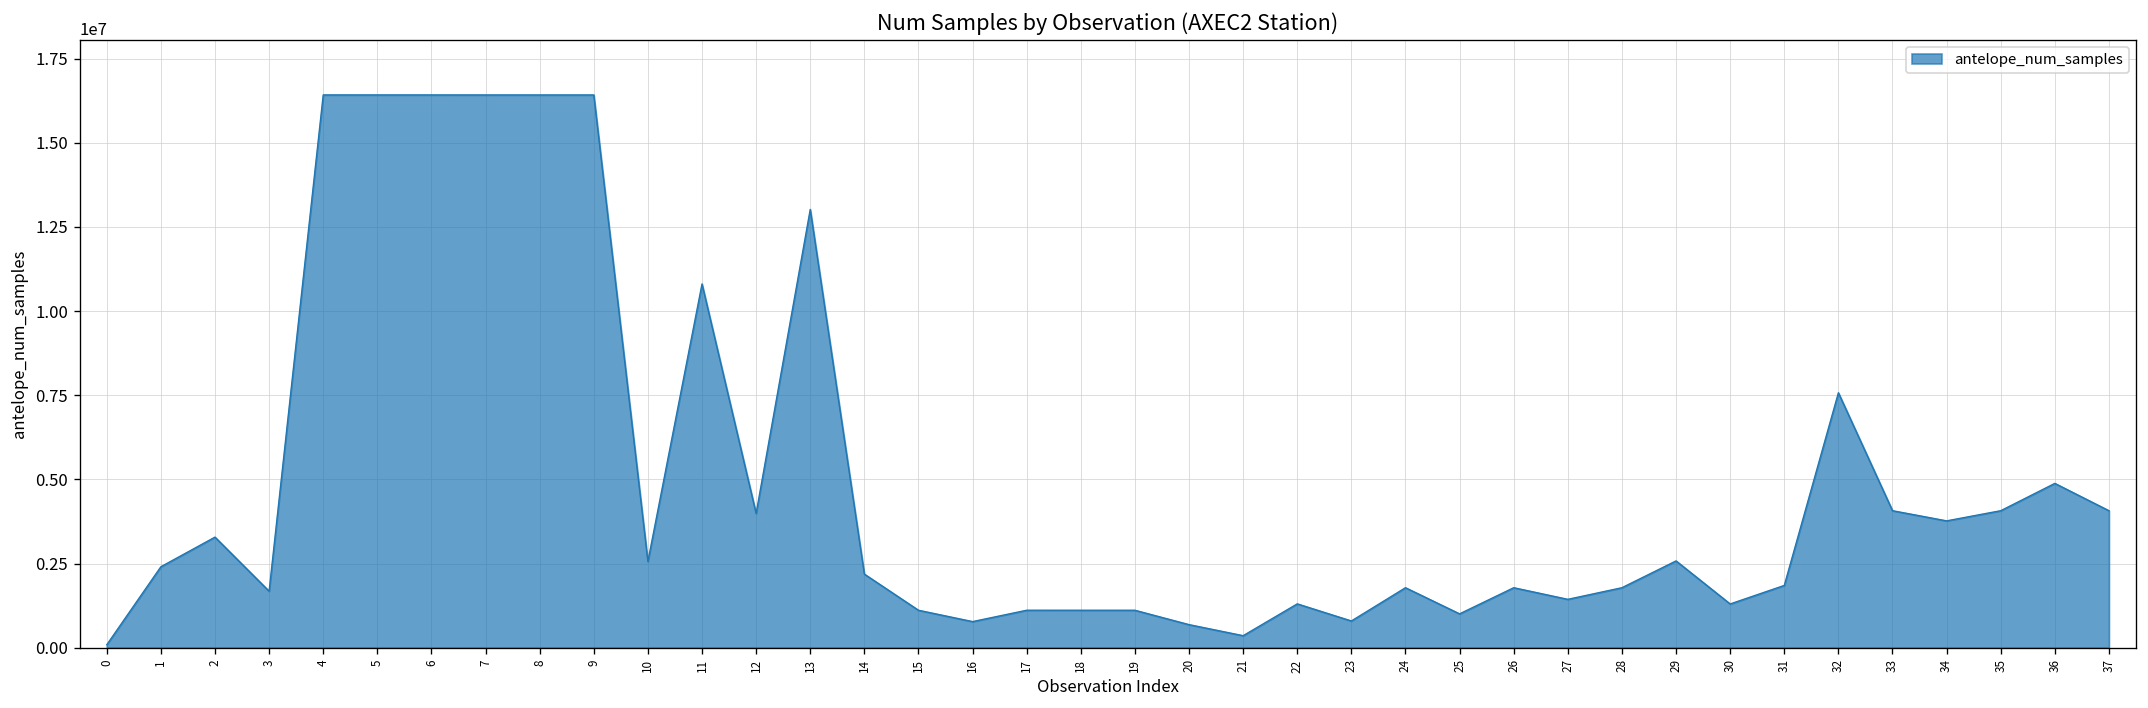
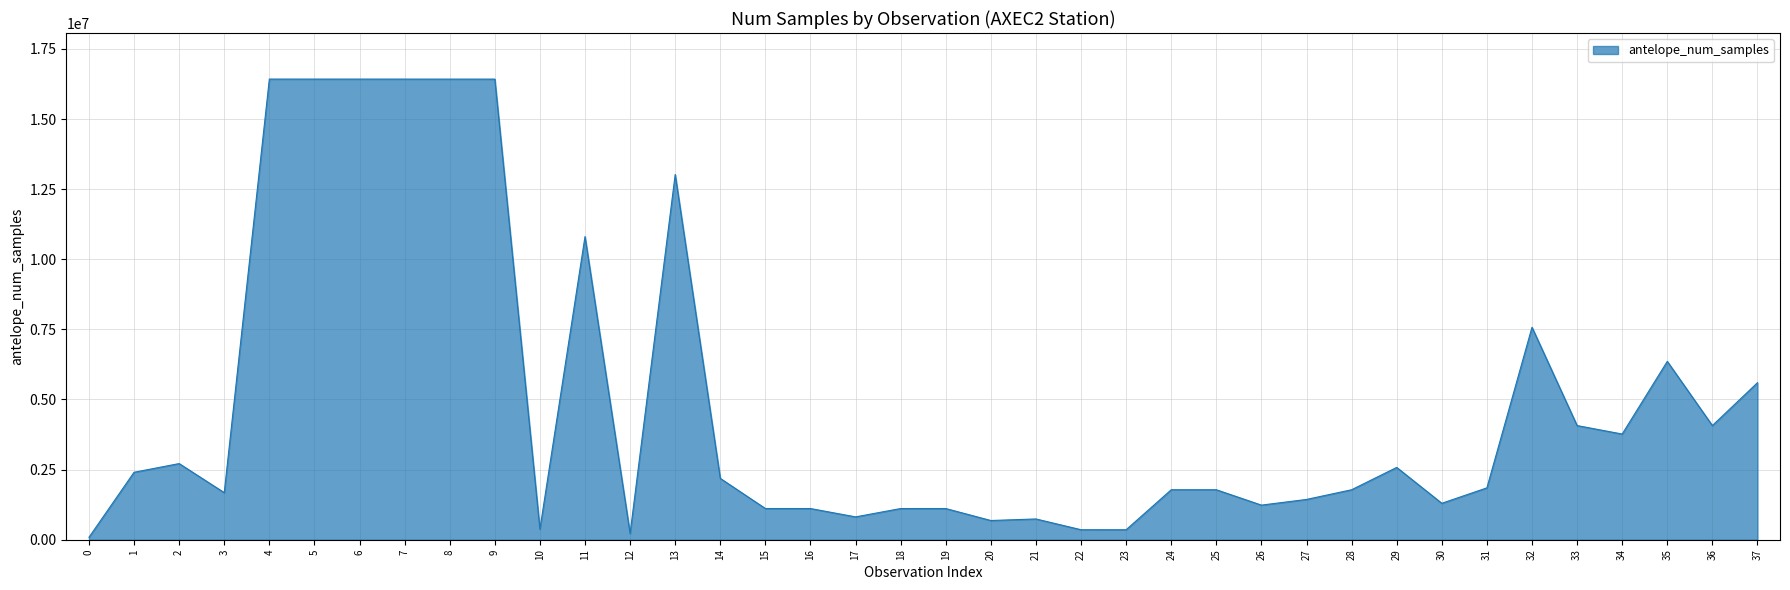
  {
    "0": 100000,
    "1": 2400000,
-   "2": 3300000,
+   "2": 2700000,
    "3": 1700000,
    "4": 16400000,
    "5": 16400000,
    "6": 16400000,
    "7": 16400000,
    "8": 16400000,
    "9": 16400000,
-   "10": 2600000,
+   "10": 400000,
    "11": 10800000,
-   "12": 4000000,
+   "12": 200000,
    "13": 13000000,
    "14": 2200000,
    "15": 1100000,
-   "16": 800000,
-   "17": 1100000,
+   "16": 1100000,
+   "17": 800000,
    "18": 1100000,
    "19": 1100000,
    "20": 700000,
-   "21": 400000,
-   "22": 1300000,
-   "23": 800000,
+   "21": 700000,
+   "22": 400000,
+   "23": 400000,
    "24": 1800000,
-   "25": 1000000,
-   "26": 1800000,
+   "25": 1800000,
+   "26": 1200000,
    "27": 1400000,
    "28": 1800000,
    "29": 2600000,
    "30": 1300000,
    "31": 1800000,
    "32": 7600000,
    "33": 4100000,
    "34": 3800000,
-   "35": 4100000,
-   "36": 4900000,
-   "37": 4100000
+   "35": 6400000,
+   "36": 4100000,
+   "37": 5600000
  }
